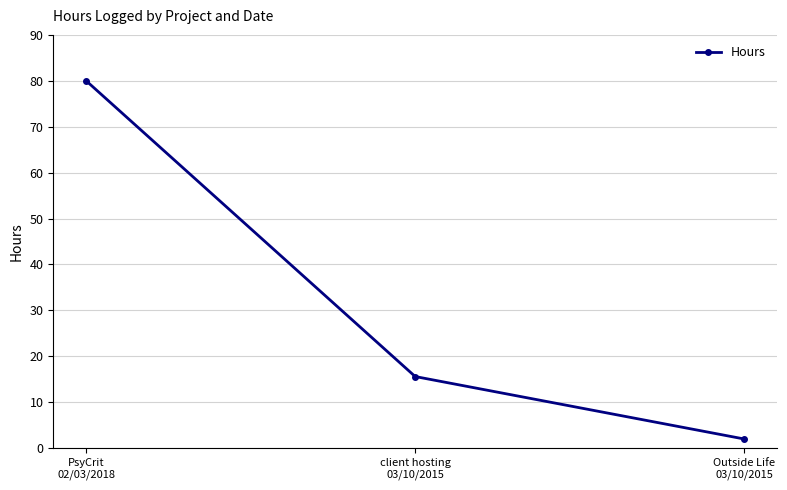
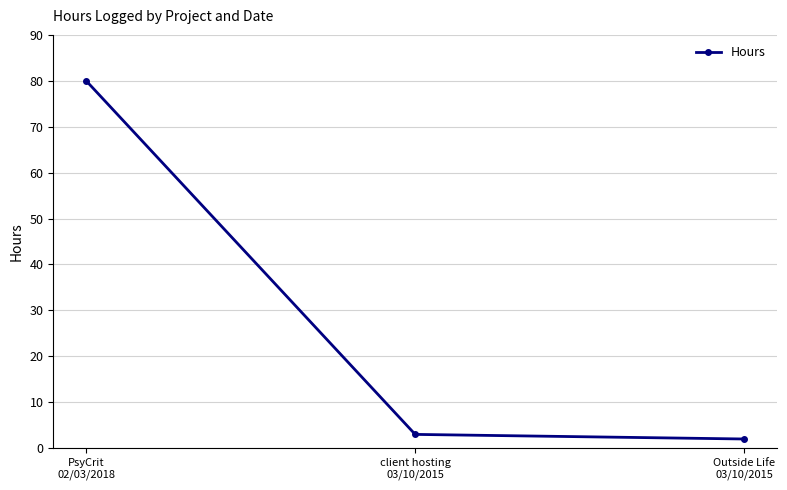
  {
    "PsyCrit 02/03/2018": 80,
-   "client hosting 03/10/2015": 16,
+   "client hosting 03/10/2015": 3,
    "Outside Life 03/10/2015": 2
  }
